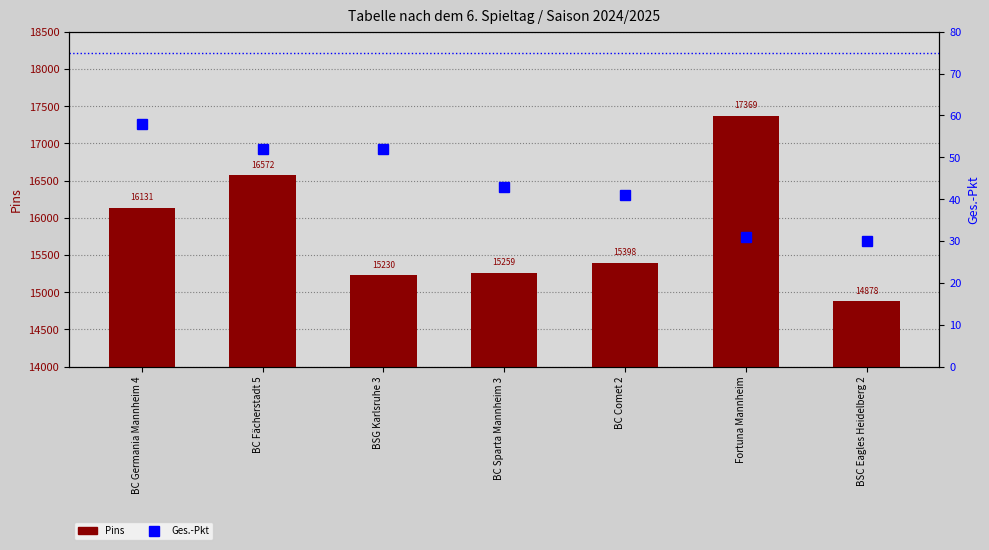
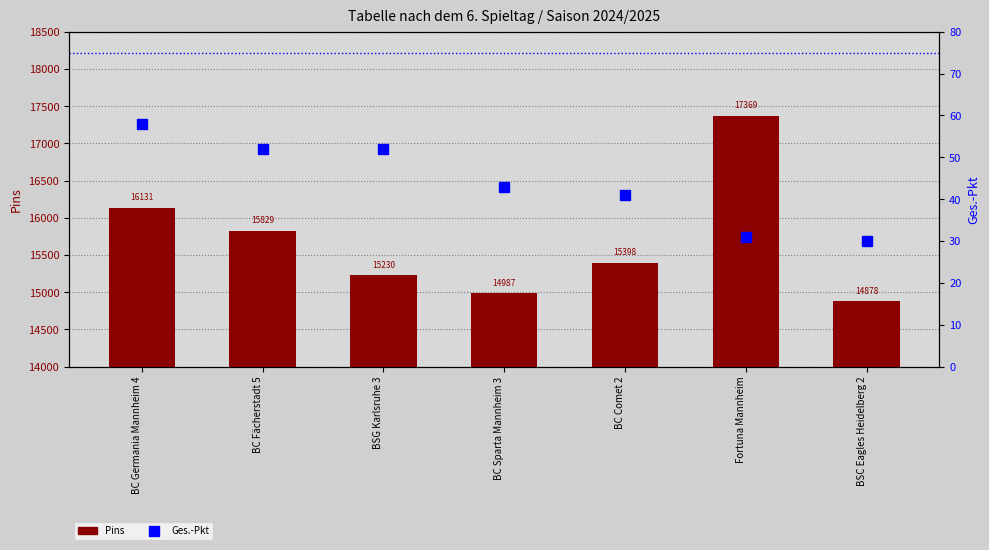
  {
    "Pins": {
      "BC Germania Mannheim 4": 16131,
-     "BC Fächerstadt 5": 16572,
+     "BC Fächerstadt 5": 15829,
      "BSG Karlsruhe 3": 15230,
-     "BC Sparta Mannheim 3": 15259,
+     "BC Sparta Mannheim 3": 14987,
      "BC Comet 2": 15398,
      "Fortuna Mannheim": 17369,
      "BSC Eagles Heidelberg 2": 14878
    }
  }
